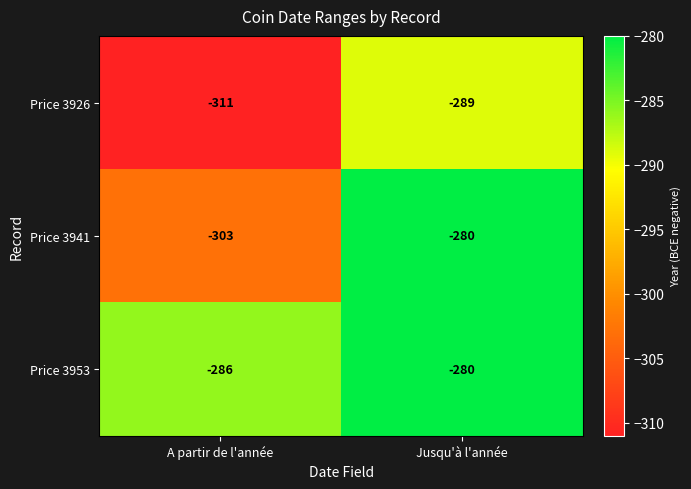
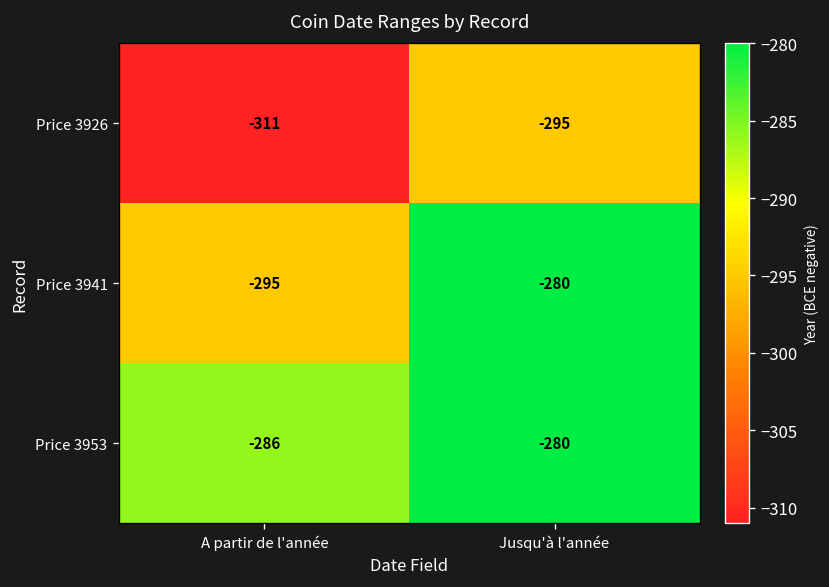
  {
    "Price 3926": {
      "A partir de l'année": -311,
-     "Jusqu'à l'année": -289
+     "Jusqu'à l'année": -295
    },
    "Price 3941": {
-     "A partir de l'année": -303,
+     "A partir de l'année": -295,
      "Jusqu'à l'année": -280
    },
    "Price 3953": {
      "A partir de l'année": -286,
      "Jusqu'à l'année": -280
    }
  }
